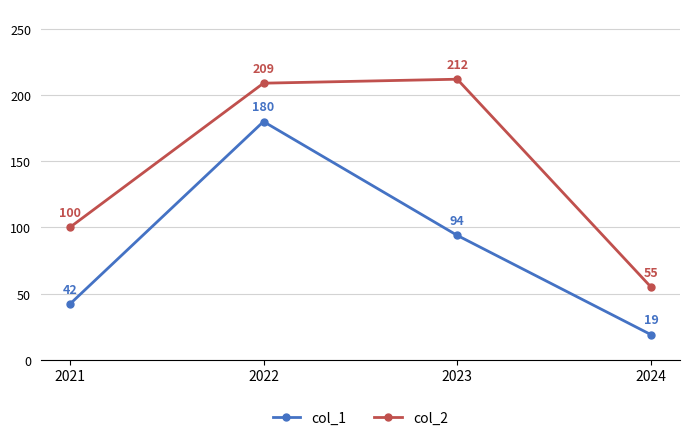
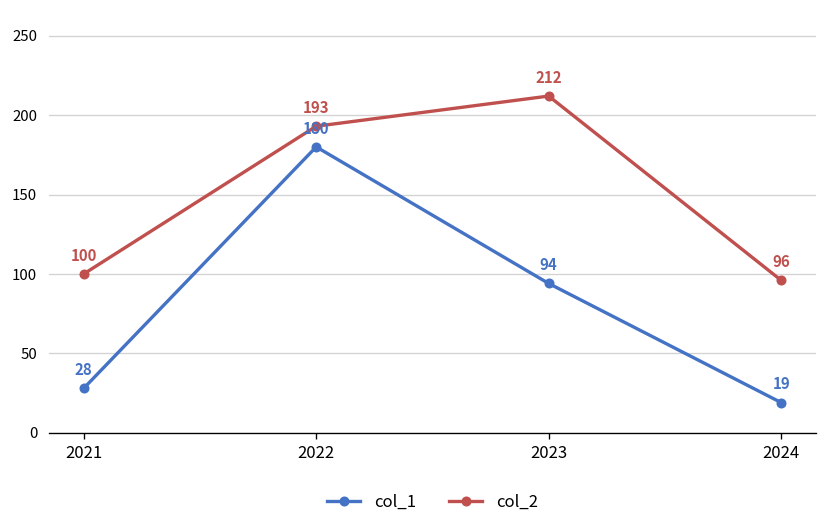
  {
    "col_1": {
-     "2021": 42,
+     "2021": 28,
      "2023": 94,
      "2024": 19
    },
    "col_2": {
      "2021": 100,
-     "2022": 209,
+     "2022": 193,
      "2023": 212,
-     "2024": 55
+     "2024": 96
    }
  }
